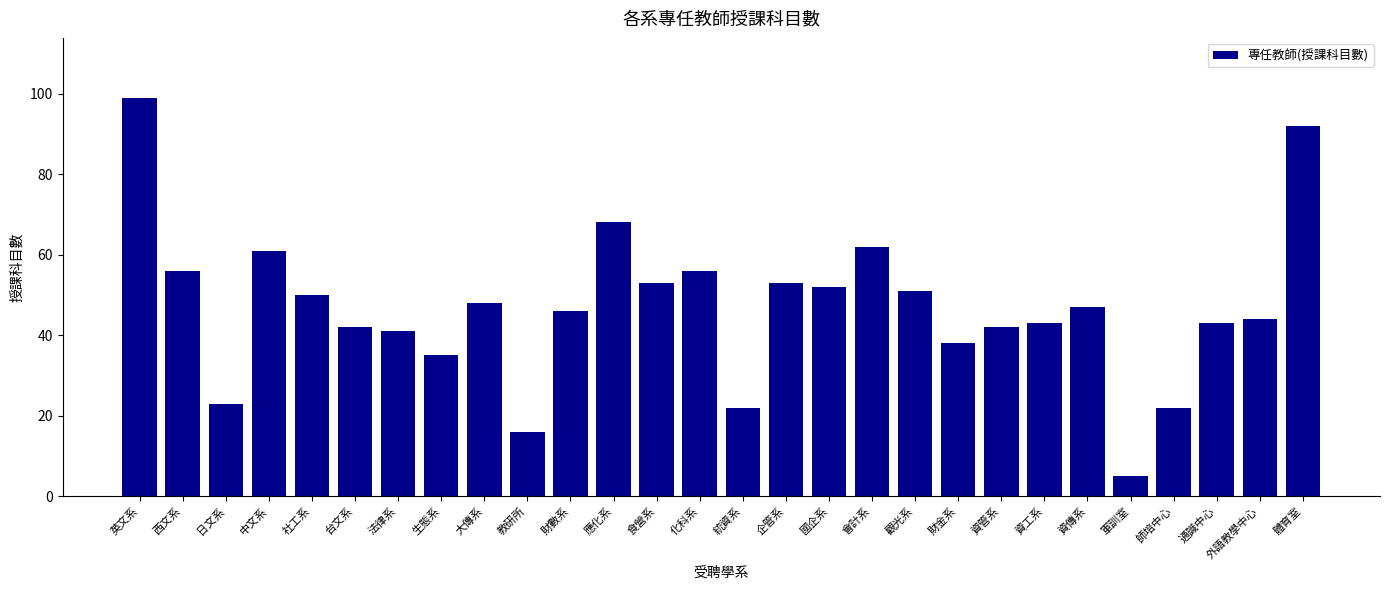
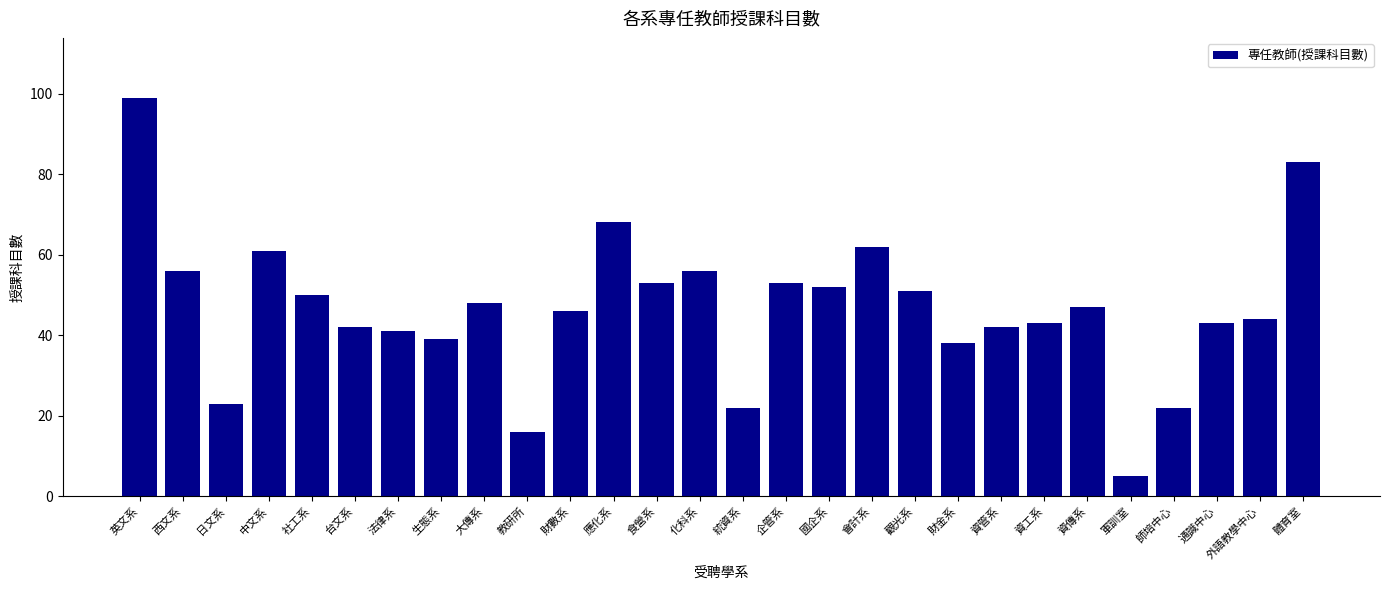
  {
    "英文系": 99,
    "西文系": 56,
    "日文系": 23,
    "中文系": 61,
    "社工系": 50,
    "台文系": 42,
    "法律系": 41,
-   "生態系": 35,
+   "生態系": 39,
    "大傳系": 48,
    "教研所": 16,
    "財數系": 46,
    "應化系": 68,
    "食營系": 53,
    "化科系": 56,
    "統資系": 22,
    "企管系": 53,
    "國企系": 52,
    "會計系": 62,
    "觀光系": 51,
    "財金系": 38,
    "資管系": 42,
    "資工系": 43,
    "資傳系": 47,
    "軍訓室": 5,
    "師培中心": 22,
    "通識中心": 43,
    "外語教學中心": 44,
-   "體育室": 92
+   "體育室": 83
  }
